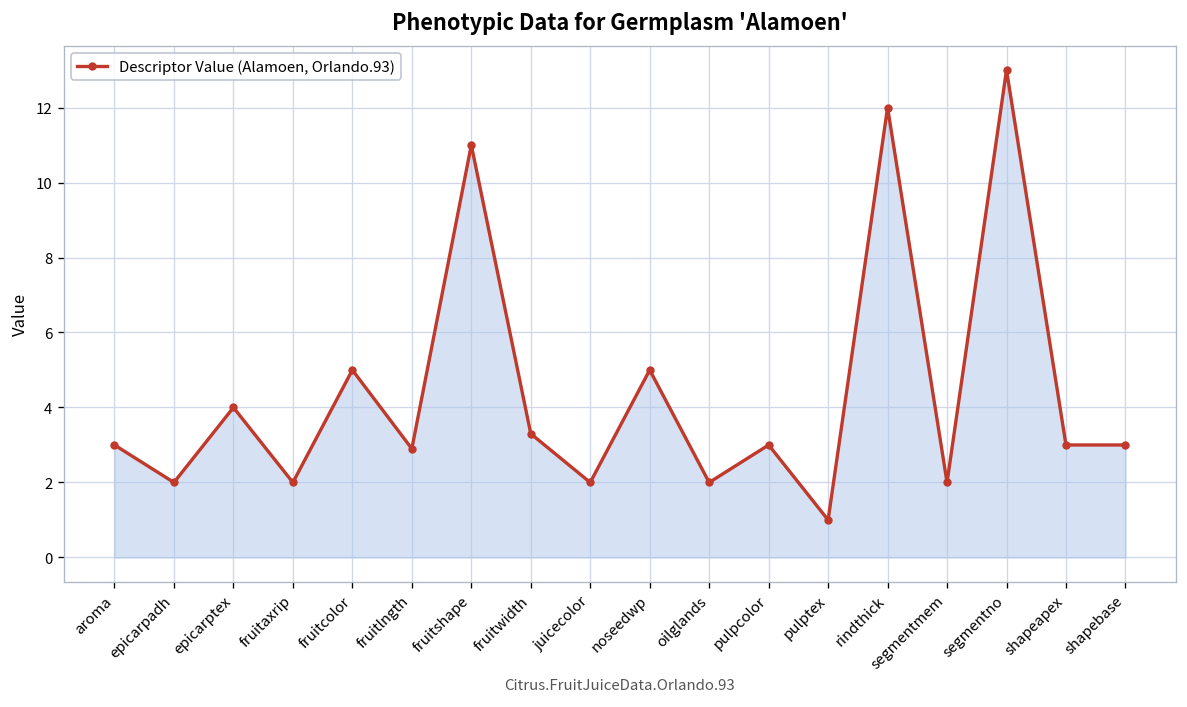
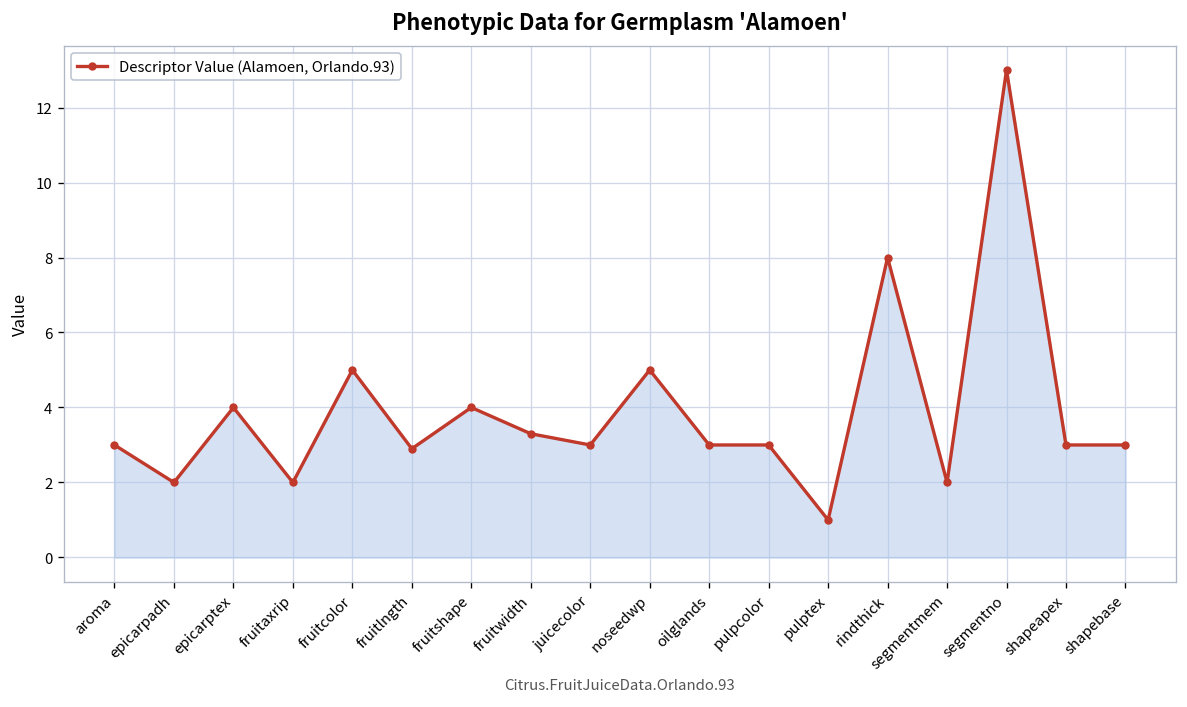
  {
    "aroma": 3,
    "epicarpadh": 2,
    "epicarptex": 4,
    "fruitaxrip": 2,
    "fruitcolor": 5,
    "fruitlngth": 2.9,
-   "fruitshape": 11,
+   "fruitshape": 4,
    "fruitwidth": 3.3,
-   "juicecolor": 2,
+   "juicecolor": 3,
    "noseedwp": 5,
-   "oilglands": 2,
+   "oilglands": 3,
    "pulpcolor": 3,
    "pulptex": 1,
-   "rindthick": 12,
+   "rindthick": 8,
    "segmentmem": 2,
    "segmentno": 13,
    "shapeapex": 3,
    "shapebase": 3
  }
